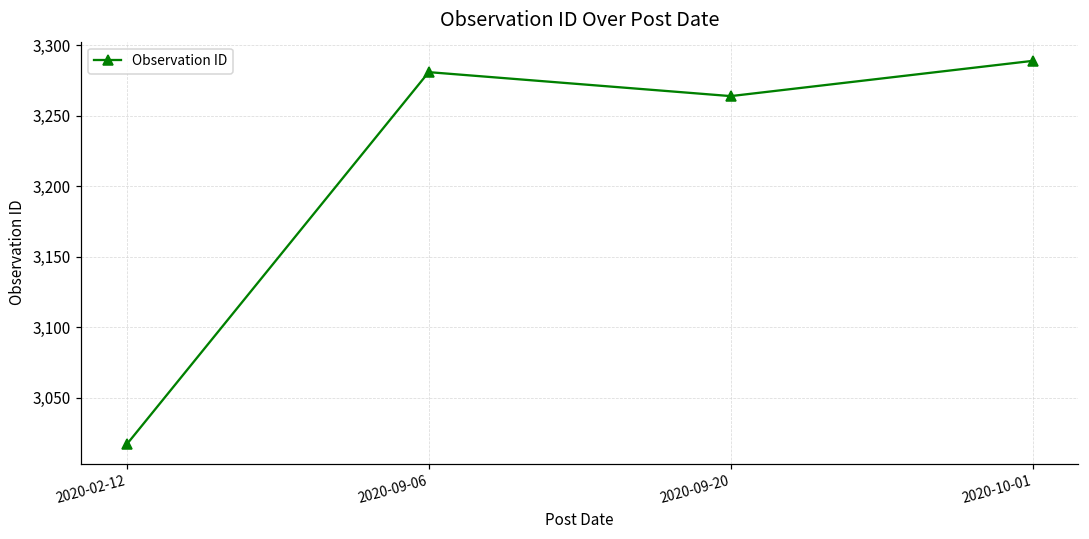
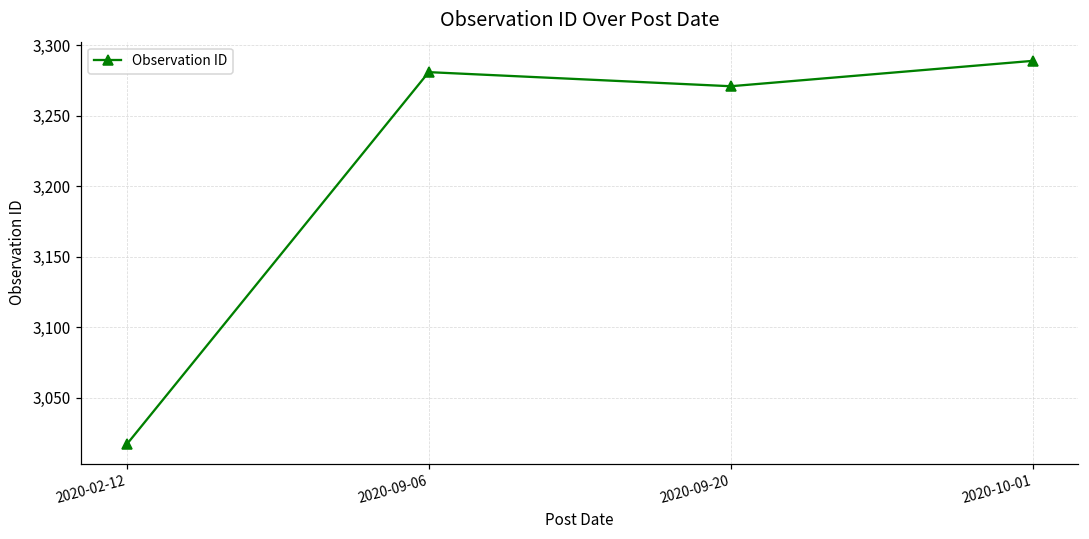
  {
    "2020-02-12": "3,017",
    "2020-09-06": "3,281",
-   "2020-09-20": "3,264",
+   "2020-09-20": "3,271",
    "2020-10-01": "3,289"
  }
